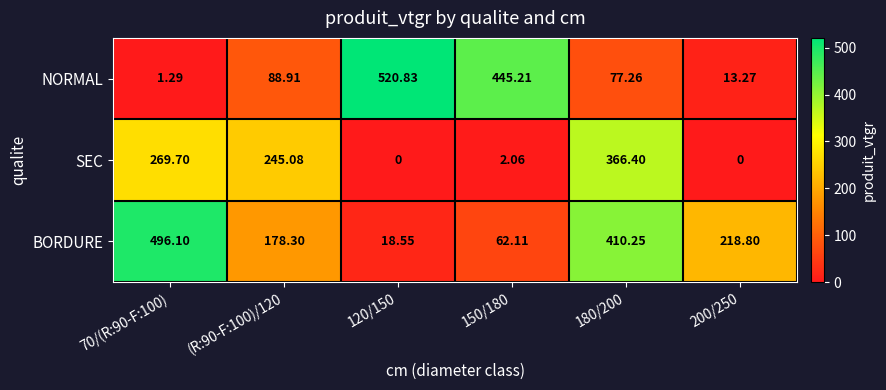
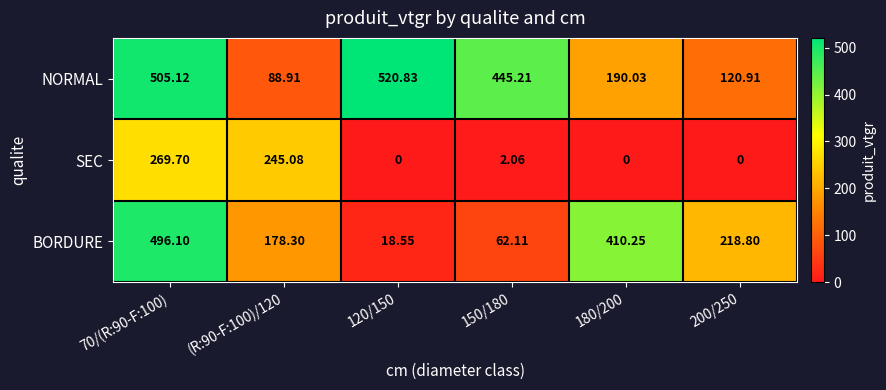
  {
    "NORMAL": {
-     "70/(R:90-F:100)": 1.29,
+     "70/(R:90-F:100)": 505.12,
      "(R:90-F:100)/120": 88.91,
      "120/150": 520.83,
      "150/180": 445.21,
-     "180/200": 77.26,
-     "200/250": 13.27
+     "180/200": 190.03,
+     "200/250": 120.91
    },
    "SEC": {
      "70/(R:90-F:100)": 269.70,
      "(R:90-F:100)/120": 245.08,
      "120/150": 0,
      "150/180": 2.06,
-     "180/200": 366.40,
+     "180/200": 0,
      "200/250": 0
    },
    "BORDURE": {
      "70/(R:90-F:100)": 496.10,
      "(R:90-F:100)/120": 178.30,
      "120/150": 18.55,
      "150/180": 62.11,
      "180/200": 410.25,
      "200/250": 218.80
    }
  }
